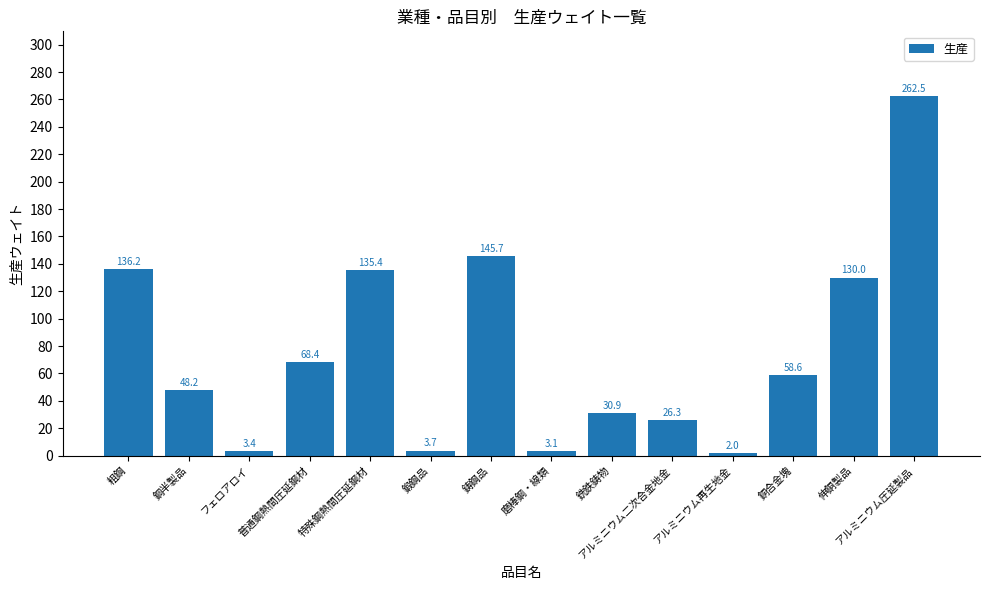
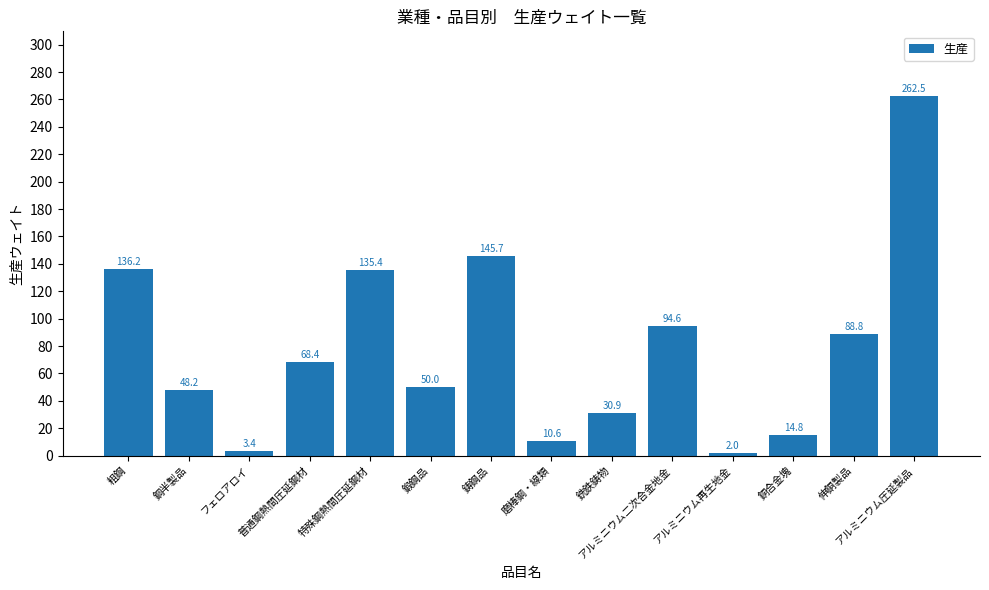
  {
    "粗鋼": 136.2,
    "鋼半製品": 48.2,
    "フェロアロイ": 3.4,
    "普通鋼熱間圧延鋼材": 68.4,
    "特殊鋼熱間圧延鋼材": 135.4,
-   "鍛鋼品": 3.7,
+   "鍛鋼品": 50.0,
    "鋳鋼品": 145.7,
-   "磨棒鋼・線類": 3.1,
+   "磨棒鋼・線類": 10.6,
    "銑鉄鋳物": 30.9,
-   "アルミニウム二次合金地金": 26.3,
+   "アルミニウム二次合金地金": 94.6,
    "アルミニウム再生地金": 2.0,
-   "銅合金塊": 58.6,
-   "伸銅製品": 130.0,
+   "銅合金塊": 14.8,
+   "伸銅製品": 88.8,
    "アルミニウム圧延製品": 262.5
  }
